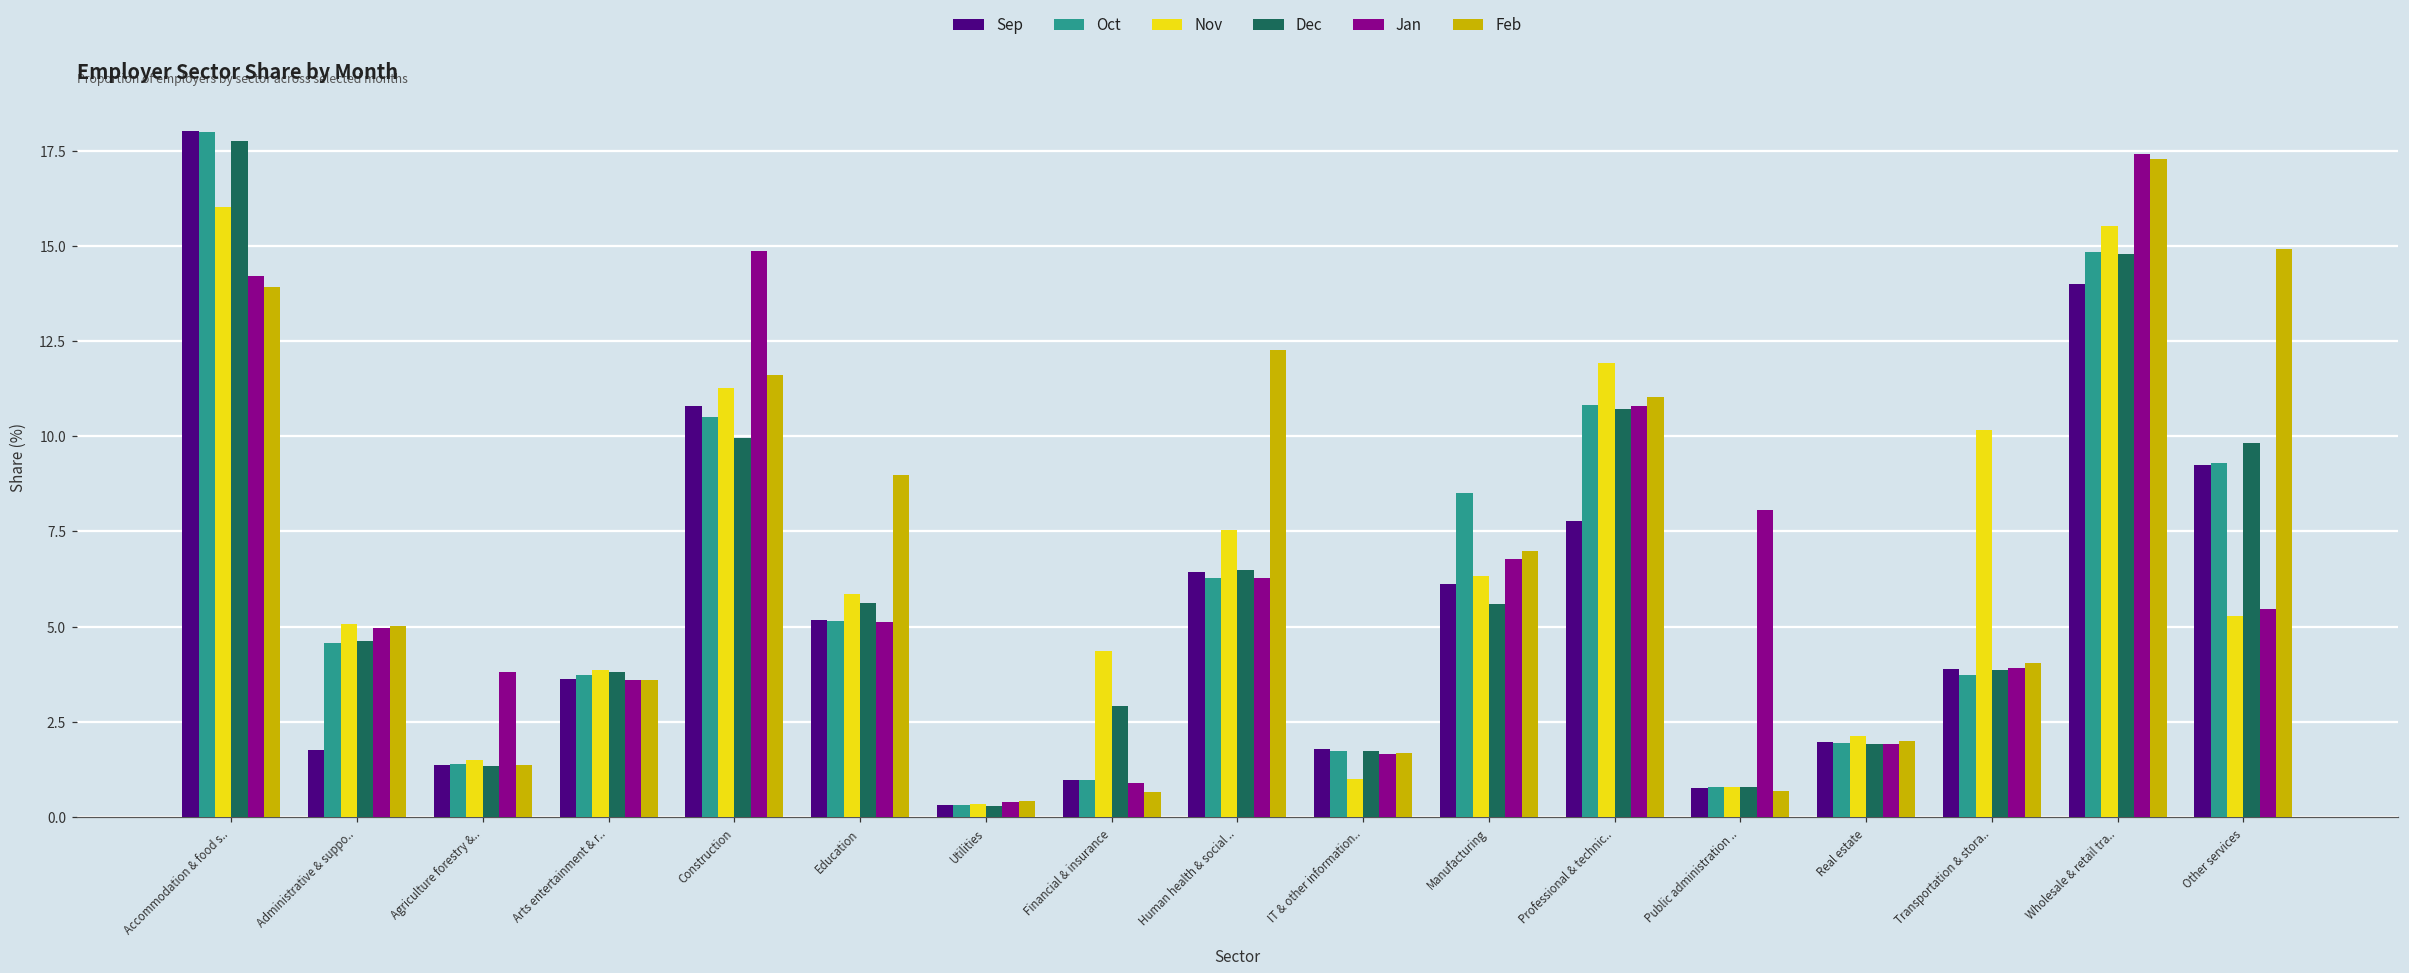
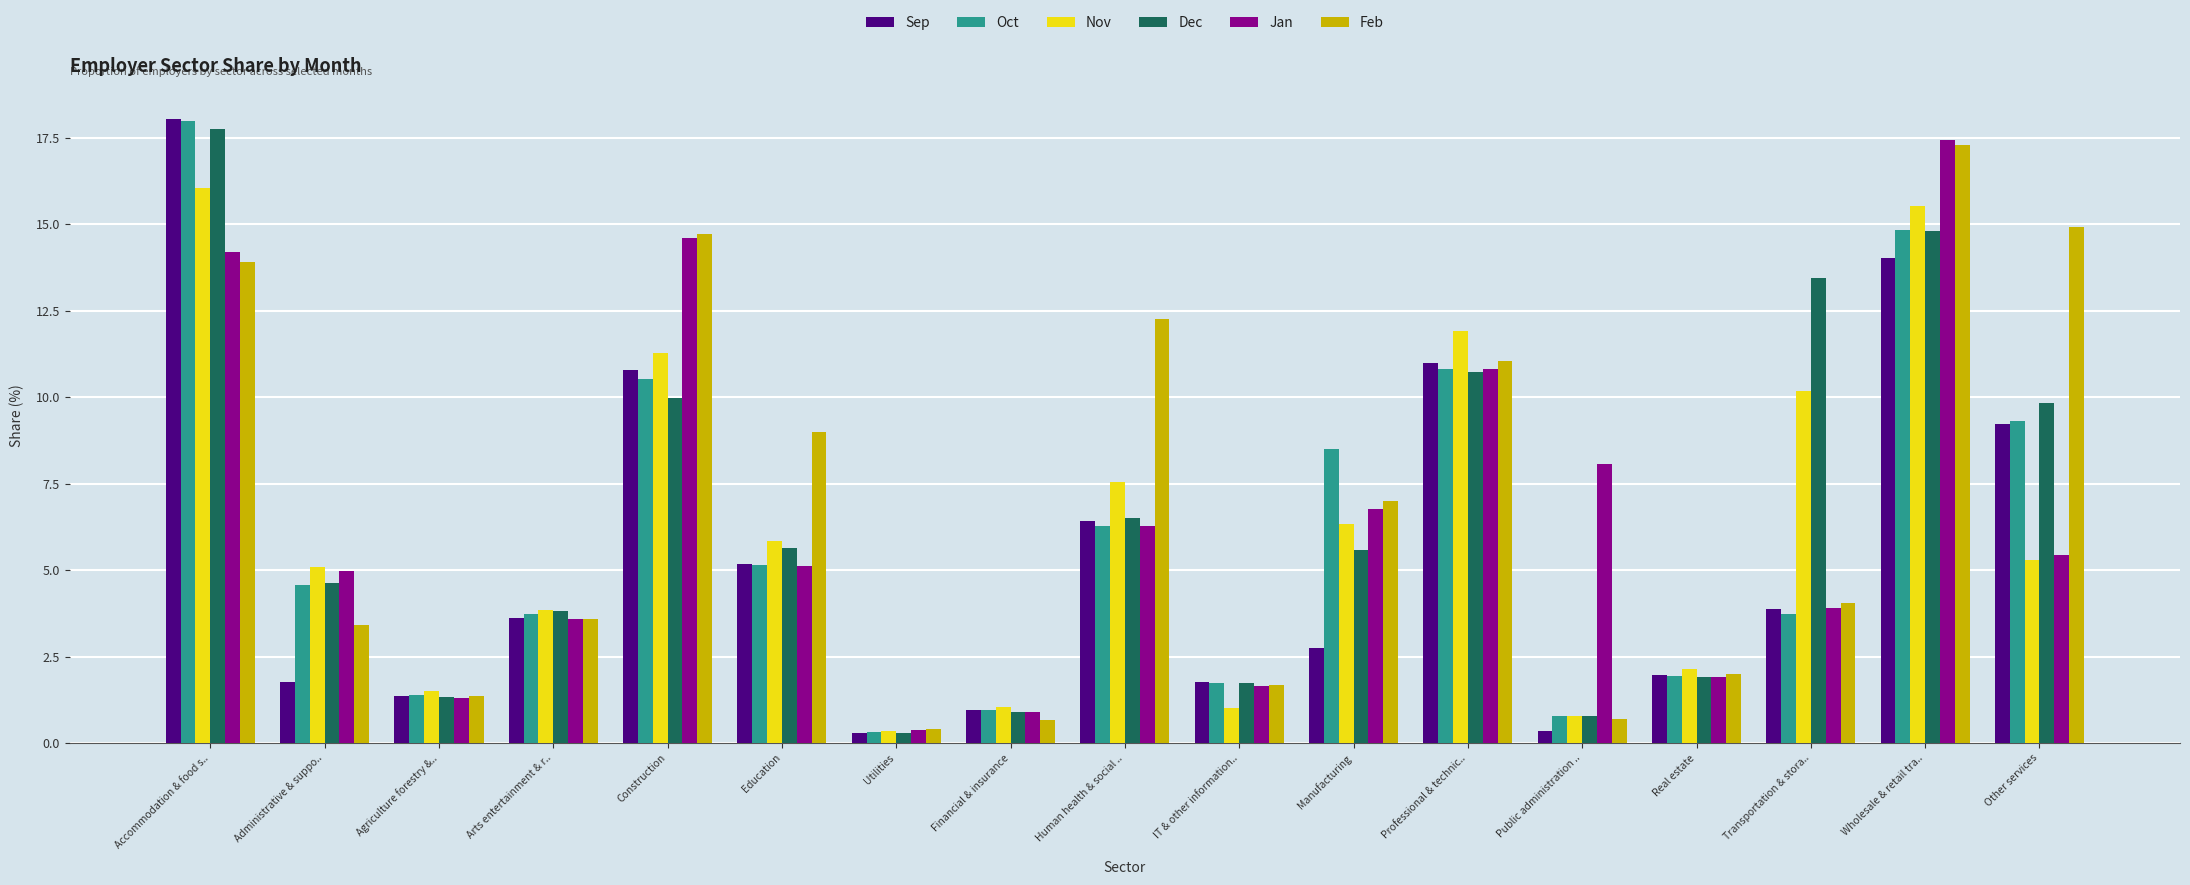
  {
    "Sep": {
      "Accommodation & food s..": 18.0,
      "Administrative & suppo..": 1.8,
      "Agriculture forestry &..": 1.4,
      "Arts entertainment & r..": 3.6,
      "Construction": 10.8,
      "Education": 5.2,
      "Utilities": 0.3,
      "Financial & insurance": 1.0,
      "Human health & social ..": 6.4,
      "IT & other information..": 1.8,
-     "Manufacturing": 6.1,
-     "Professional & technic..": 7.8,
-     "Public administration ..": 0.8,
+     "Manufacturing": 2.7,
+     "Professional & technic..": 11.0,
+     "Public administration ..": 0.3,
      "Real estate": 2.0,
      "Transportation & stora..": 3.9,
      "Wholesale & retail tra..": 14.0,
      "Other services": 9.2
    },
    "Oct": {
      "Accommodation & food s..": 18.0,
      "Administrative & suppo..": 4.6,
      "Agriculture forestry &..": 1.4,
      "Arts entertainment & r..": 3.7,
      "Construction": 10.5,
      "Education": 5.1,
      "Utilities": 0.3,
      "Financial & insurance": 1.0,
      "Human health & social ..": 6.3,
      "IT & other information..": 1.7,
      "Manufacturing": 8.5,
      "Professional & technic..": 10.8,
      "Public administration ..": 0.8,
      "Real estate": 2.0,
      "Transportation & stora..": 3.7,
      "Wholesale & retail tra..": 14.8,
      "Other services": 9.3
    },
    "Nov": {
      "Accommodation & food s..": 16.0,
      "Administrative & suppo..": 5.1,
      "Agriculture forestry &..": 1.5,
      "Arts entertainment & r..": 3.8,
      "Construction": 11.3,
      "Education": 5.8,
      "Utilities": 0.3,
-     "Financial & insurance": 4.3,
+     "Financial & insurance": 1.0,
      "Human health & social ..": 7.5,
      "IT & other information..": 1.0,
      "Manufacturing": 6.3,
      "Professional & technic..": 11.9,
      "Public administration ..": 0.8,
      "Real estate": 2.1,
      "Transportation & stora..": 10.2,
      "Wholesale & retail tra..": 15.5,
      "Other services": 5.3
    },
    "Dec": {
      "Accommodation & food s..": 17.8,
      "Administrative & suppo..": 4.6,
      "Agriculture forestry &..": 1.3,
      "Arts entertainment & r..": 3.8,
      "Construction": 10.0,
      "Education": 5.6,
      "Utilities": 0.3,
-     "Financial & insurance": 2.9,
+     "Financial & insurance": 0.9,
      "Human health & social ..": 6.5,
      "IT & other information..": 1.7,
      "Manufacturing": 5.6,
      "Professional & technic..": 10.7,
      "Public administration ..": 0.8,
      "Real estate": 1.9,
-     "Transportation & stora..": 3.9,
+     "Transportation & stora..": 13.5,
      "Wholesale & retail tra..": 14.8,
      "Other services": 9.8
    },
    "Jan": {
      "Accommodation & food s..": 14.2,
      "Administrative & suppo..": 5.0,
-     "Agriculture forestry &..": 3.8,
+     "Agriculture forestry &..": 1.3,
      "Arts entertainment & r..": 3.6,
-     "Construction": 14.9,
+     "Construction": 14.6,
      "Education": 5.1,
      "Utilities": 0.4,
      "Financial & insurance": 0.9,
      "Human health & social ..": 6.3,
      "IT & other information..": 1.7,
      "Manufacturing": 6.8,
      "Professional & technic..": 10.8,
      "Public administration ..": 8.1,
      "Real estate": 1.9,
      "Transportation & stora..": 3.9,
      "Wholesale & retail tra..": 17.4,
      "Other services": 5.4
    },
    "Feb": {
      "Accommodation & food s..": 13.9,
-     "Administrative & suppo..": 5.0,
+     "Administrative & suppo..": 3.4,
      "Agriculture forestry &..": 1.4,
      "Arts entertainment & r..": 3.6,
-     "Construction": 11.6,
+     "Construction": 14.7,
      "Education": 9.0,
      "Utilities": 0.4,
      "Financial & insurance": 0.7,
      "Human health & social ..": 12.3,
      "IT & other information..": 1.7,
      "Manufacturing": 7.0,
      "Professional & technic..": 11.0,
      "Public administration ..": 0.7,
      "Real estate": 2.0,
      "Transportation & stora..": 4.0,
      "Wholesale & retail tra..": 17.3,
      "Other services": 14.9
    }
  }
